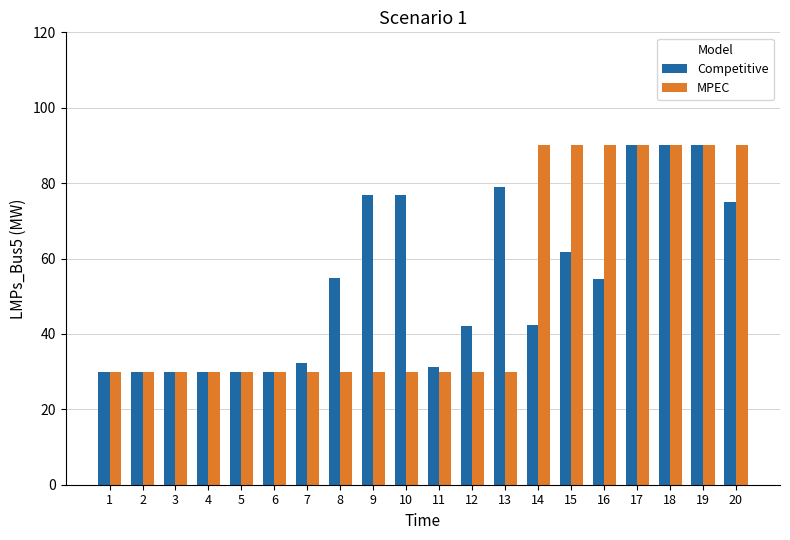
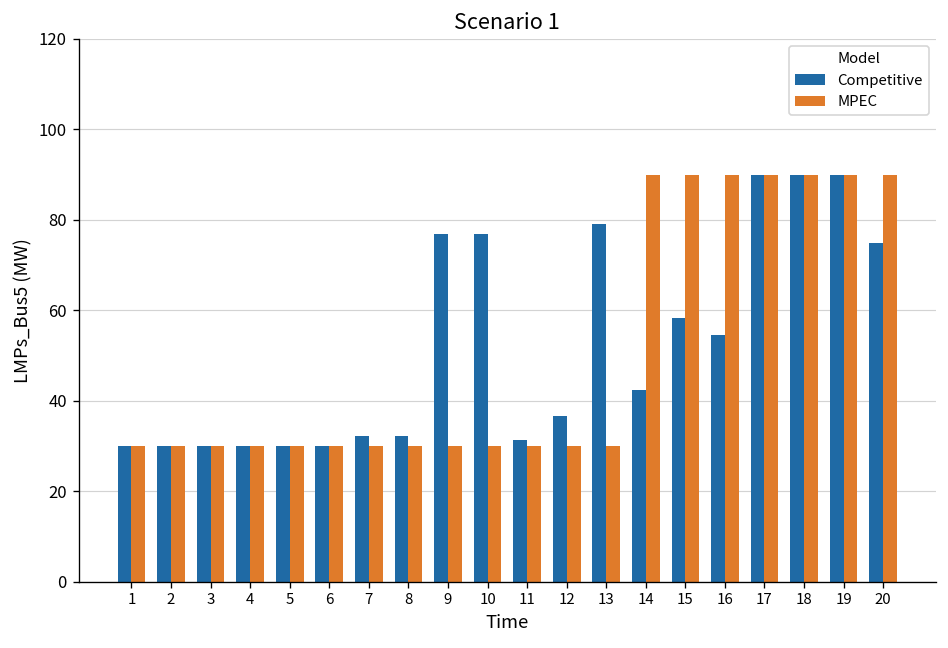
  {
    "Competitive": {
      "1": 30,
      "2": 30,
      "3": 30,
      "4": 30,
      "5": 30,
      "6": 30,
      "7": 32,
-     "8": 55,
+     "8": 32,
      "9": 77,
      "10": 77,
      "11": 31,
-     "12": 42,
+     "12": 37,
      "13": 79,
      "14": 42,
-     "15": 62,
+     "15": 58,
      "16": 55,
      "17": 90,
      "18": 90,
      "19": 90,
      "20": 75
    },
    "MPEC": {
      "1": 30,
      "2": 30,
      "3": 30,
      "4": 30,
      "5": 30,
      "6": 30,
      "7": 30,
      "8": 30,
      "9": 30,
      "10": 30,
      "11": 30,
      "12": 30,
      "13": 30,
      "14": 90,
      "15": 90,
      "16": 90,
      "17": 90,
      "18": 90,
      "19": 90,
      "20": 90
    }
  }
